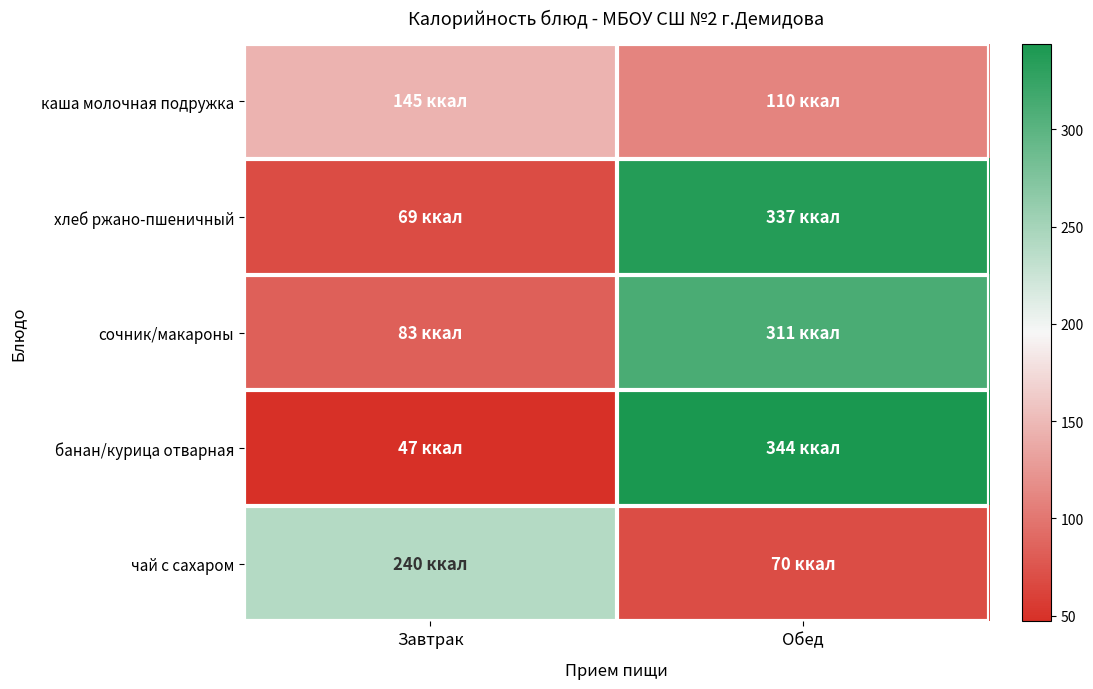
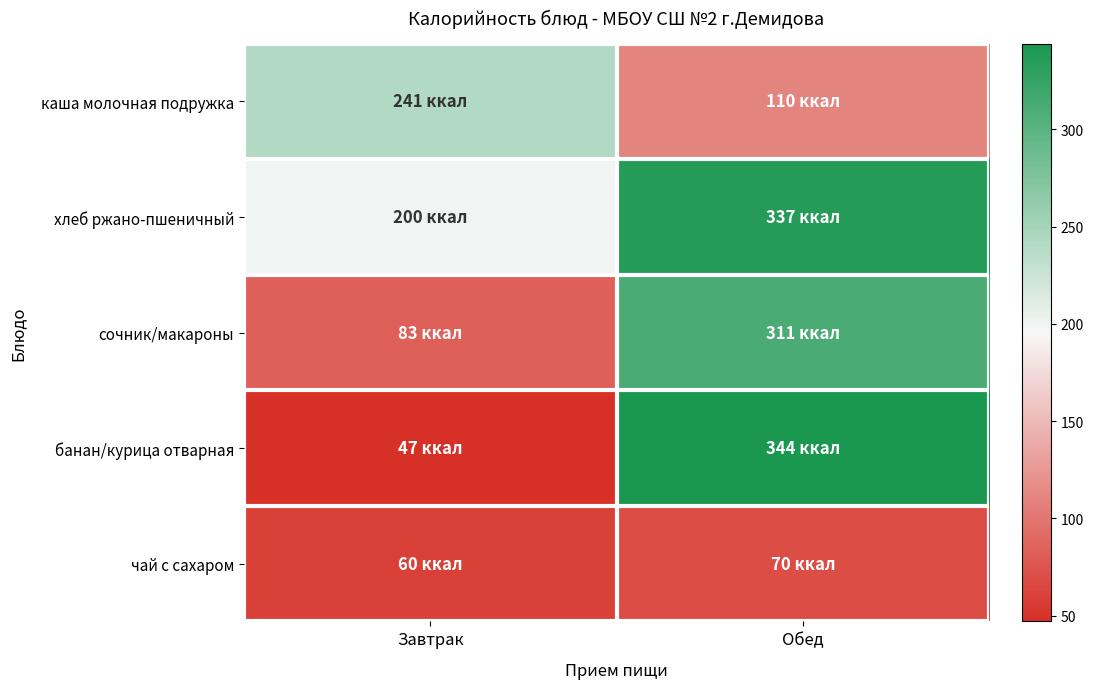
  {
    "каша молочная подружка": {
-     "Завтрак": 145,
+     "Завтрак": 241,
      "Обед": 110
    },
    "хлеб ржано-пшеничный": {
-     "Завтрак": 69,
+     "Завтрак": 200,
      "Обед": 337
    },
    "сочник/макароны": {
      "Завтрак": 83,
      "Обед": 311
    },
    "банан/курица отварная": {
      "Завтрак": 47,
      "Обед": 344
    },
    "чай с сахаром": {
-     "Завтрак": 240,
+     "Завтрак": 60,
      "Обед": 70
    }
  }
